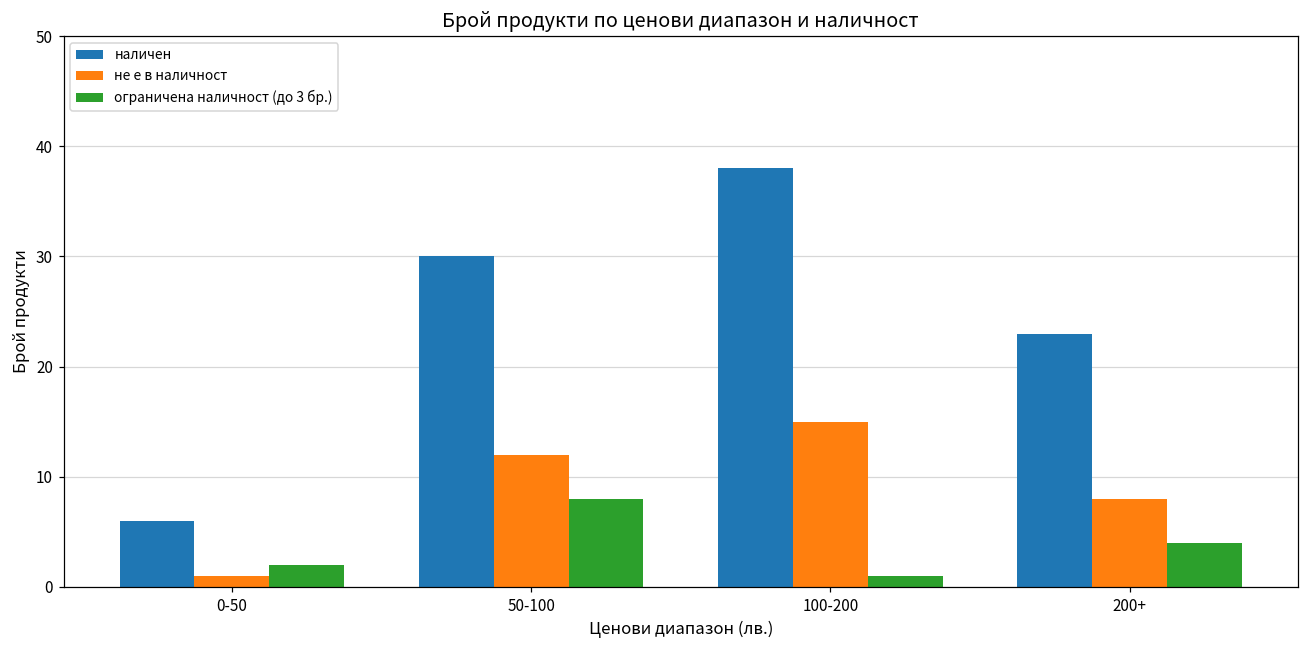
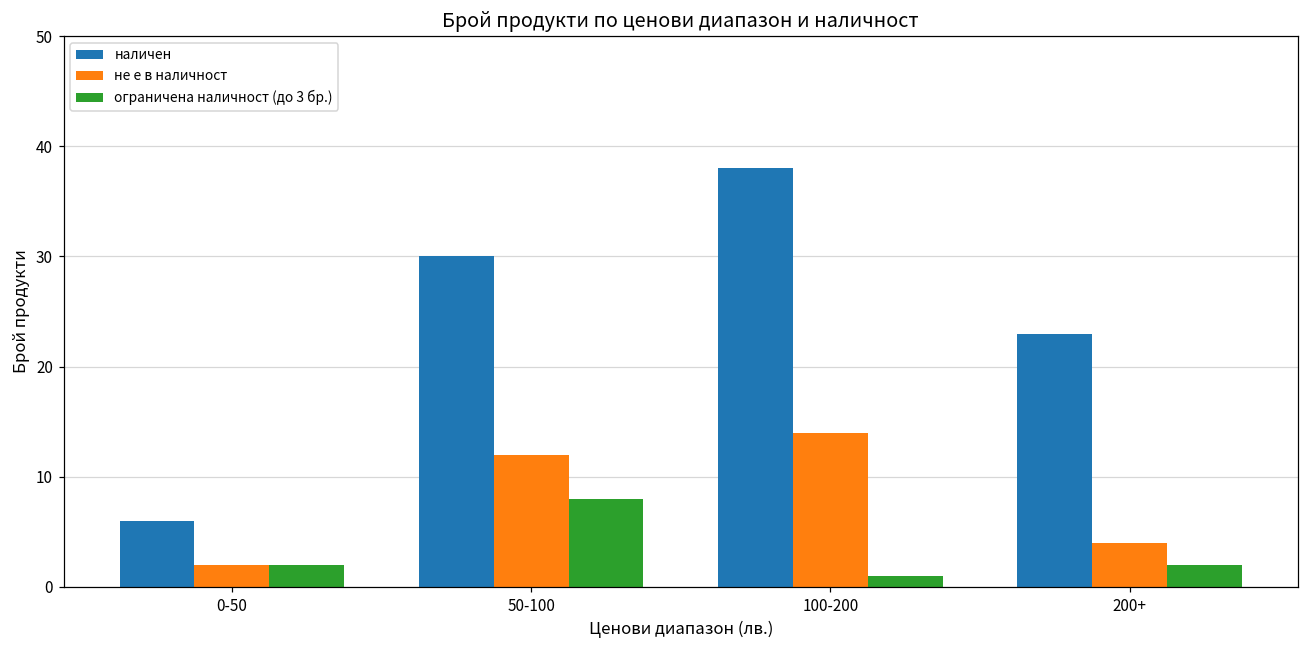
  {
    "наличен": {
      "0-50": 6,
      "50-100": 30,
      "100-200": 38,
      "200+": 23
    },
    "не е в наличност": {
-     "0-50": 1,
+     "0-50": 2,
      "50-100": 12,
-     "100-200": 15,
-     "200+": 8
+     "100-200": 14,
+     "200+": 4
    },
    "ограничена наличност (до 3 бр.)": {
      "0-50": 2,
      "50-100": 8,
      "100-200": 1,
-     "200+": 4
+     "200+": 2
    }
  }
